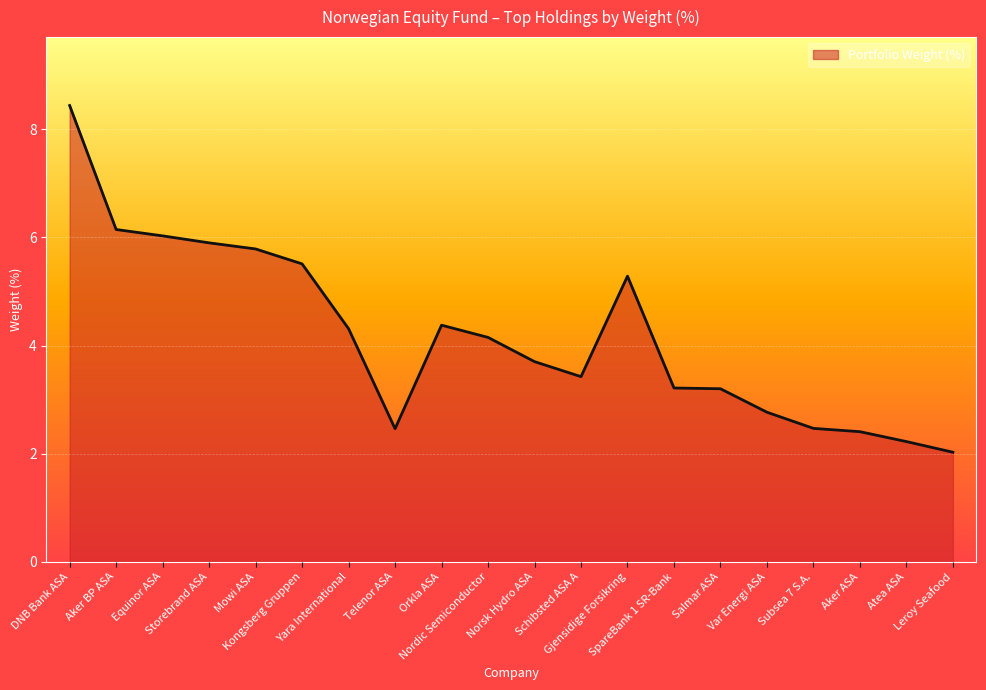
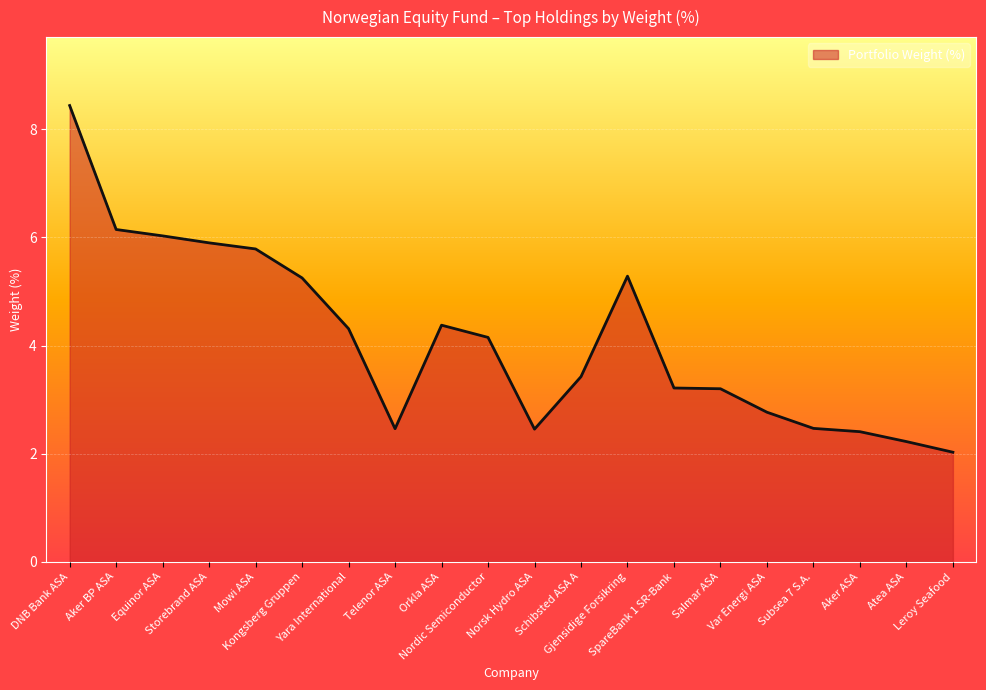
  {
    "DNB Bank ASA": 8.4,
    "Aker BP ASA": 6.1,
    "Equinor ASA": 6.0,
    "Storebrand ASA": 5.9,
    "Mowi ASA": 5.8,
-   "Kongsberg Gruppen": 5.5,
+   "Kongsberg Gruppen": 5.3,
    "Yara International": 4.3,
    "Telenor ASA": 2.5,
    "Orkla ASA": 4.4,
    "Nordic Semiconductor": 4.2,
-   "Norsk Hydro ASA": 3.7,
+   "Norsk Hydro ASA": 2.5,
    "Schibsted ASA A": 3.4,
    "Gjensidige Forsikring": 5.3,
    "SpareBank 1 SR-Bank": 3.2,
    "Salmar ASA": 3.2,
    "Var Energi ASA": 2.8,
    "Subsea 7 S.A.": 2.5,
    "Aker ASA": 2.4,
    "Atea ASA": 2.2,
    "Leroy Seafood": 2.0
  }
